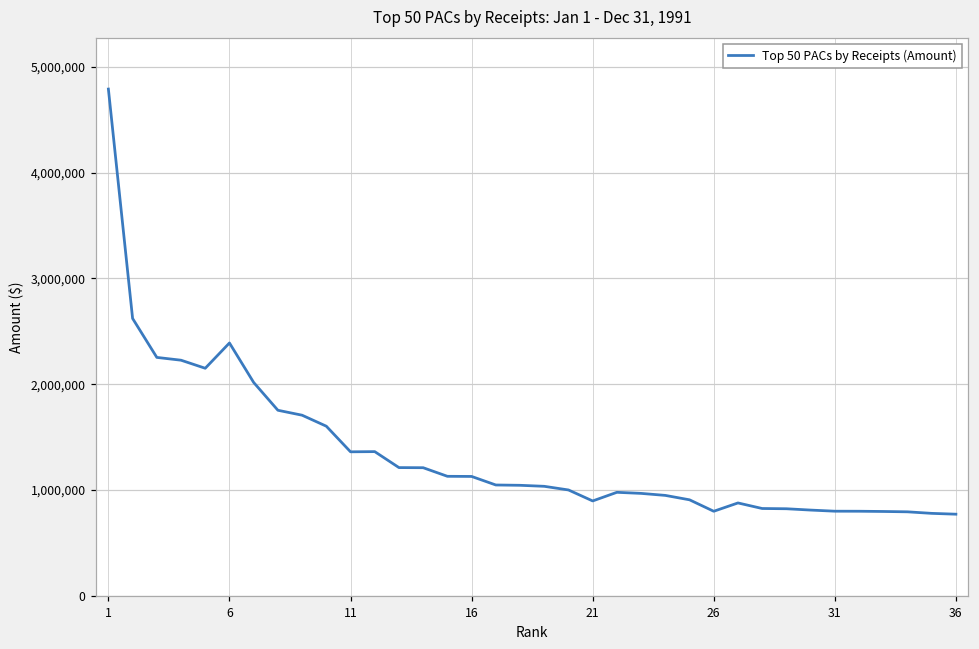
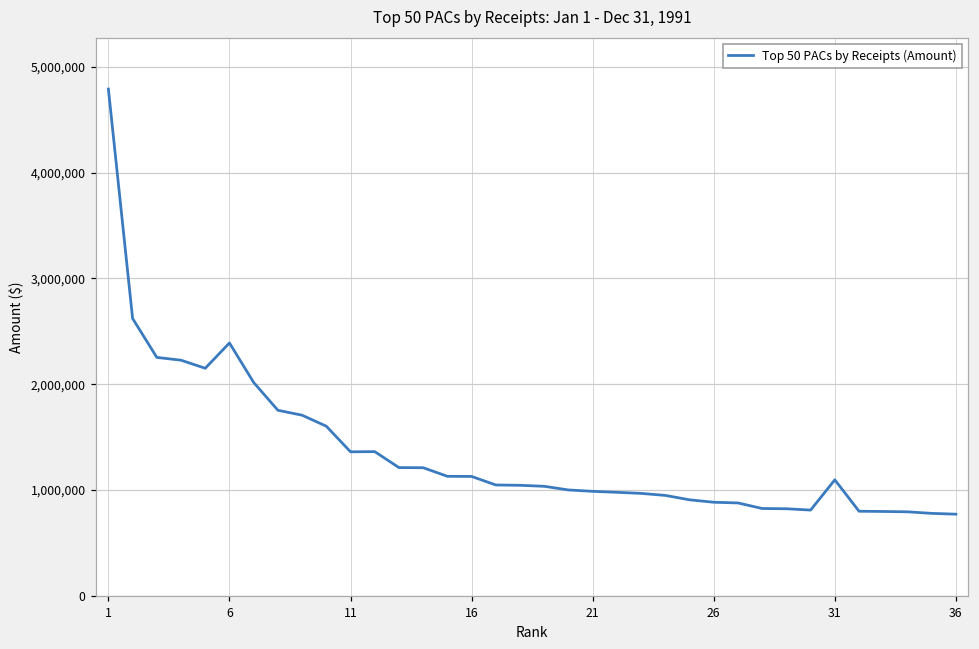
  {
    "1": "4,800,000",
    "6": "2,400,000",
    "11": "1,400,000",
    "16": "1,100,000",
-   "21": "900,000",
-   "26": "800,000",
-   "31": "800,000",
+   "21": "1,000,000",
+   "26": "900,000",
+   "31": "1,100,000",
    "36": "800,000"
  }
